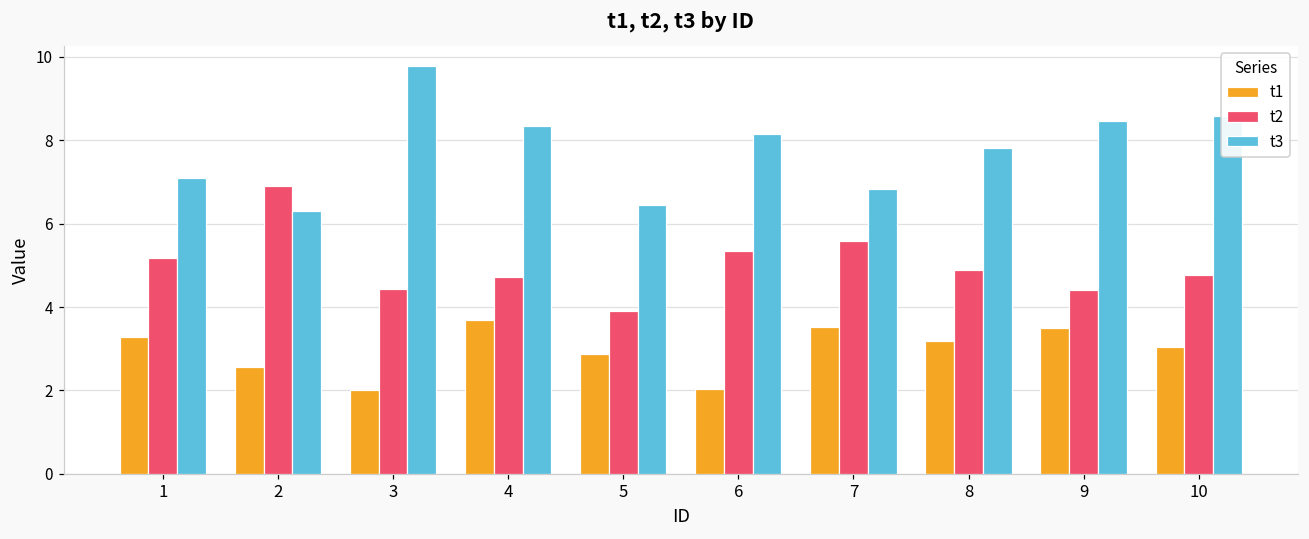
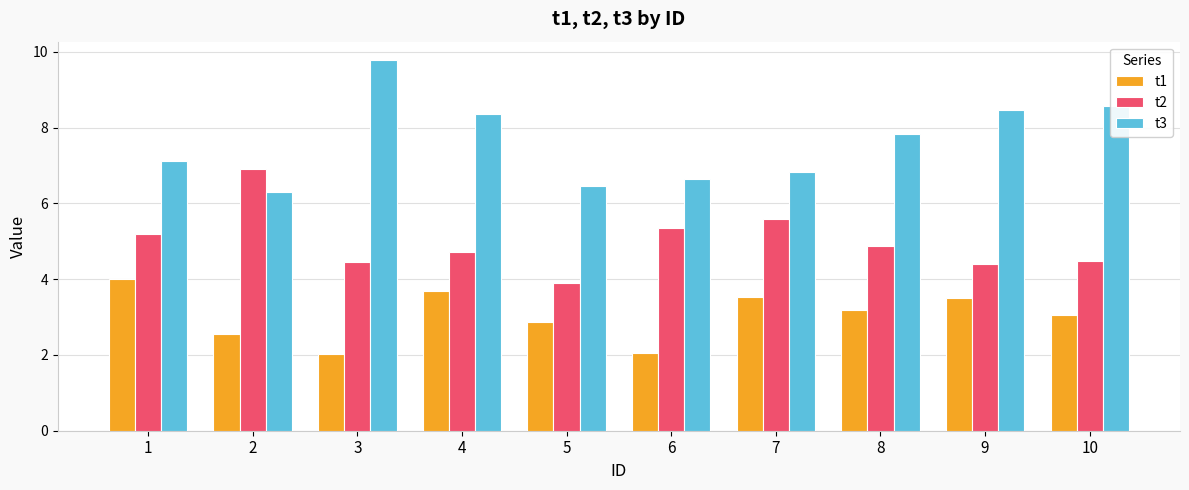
  {
    "t1": {
-     "1": 3.3,
+     "1": 4.0,
      "2": 2.6,
      "3": 2.0,
      "4": 3.7,
      "5": 2.9,
      "6": 2.0,
      "7": 3.5,
      "8": 3.2,
      "9": 3.5,
      "10": 3.0
    },
    "t2": {
      "1": 5.2,
      "2": 6.9,
      "3": 4.4,
      "4": 4.7,
      "5": 3.9,
      "6": 5.3,
      "7": 5.6,
      "8": 4.9,
      "9": 4.4,
-     "10": 4.8
+     "10": 4.5
    },
    "t3": {
      "1": 7.1,
      "2": 6.3,
      "3": 9.8,
      "4": 8.3,
      "5": 6.5,
-     "6": 8.2,
+     "6": 6.7,
      "7": 6.8,
      "8": 7.8,
      "9": 8.5
    }
  }
